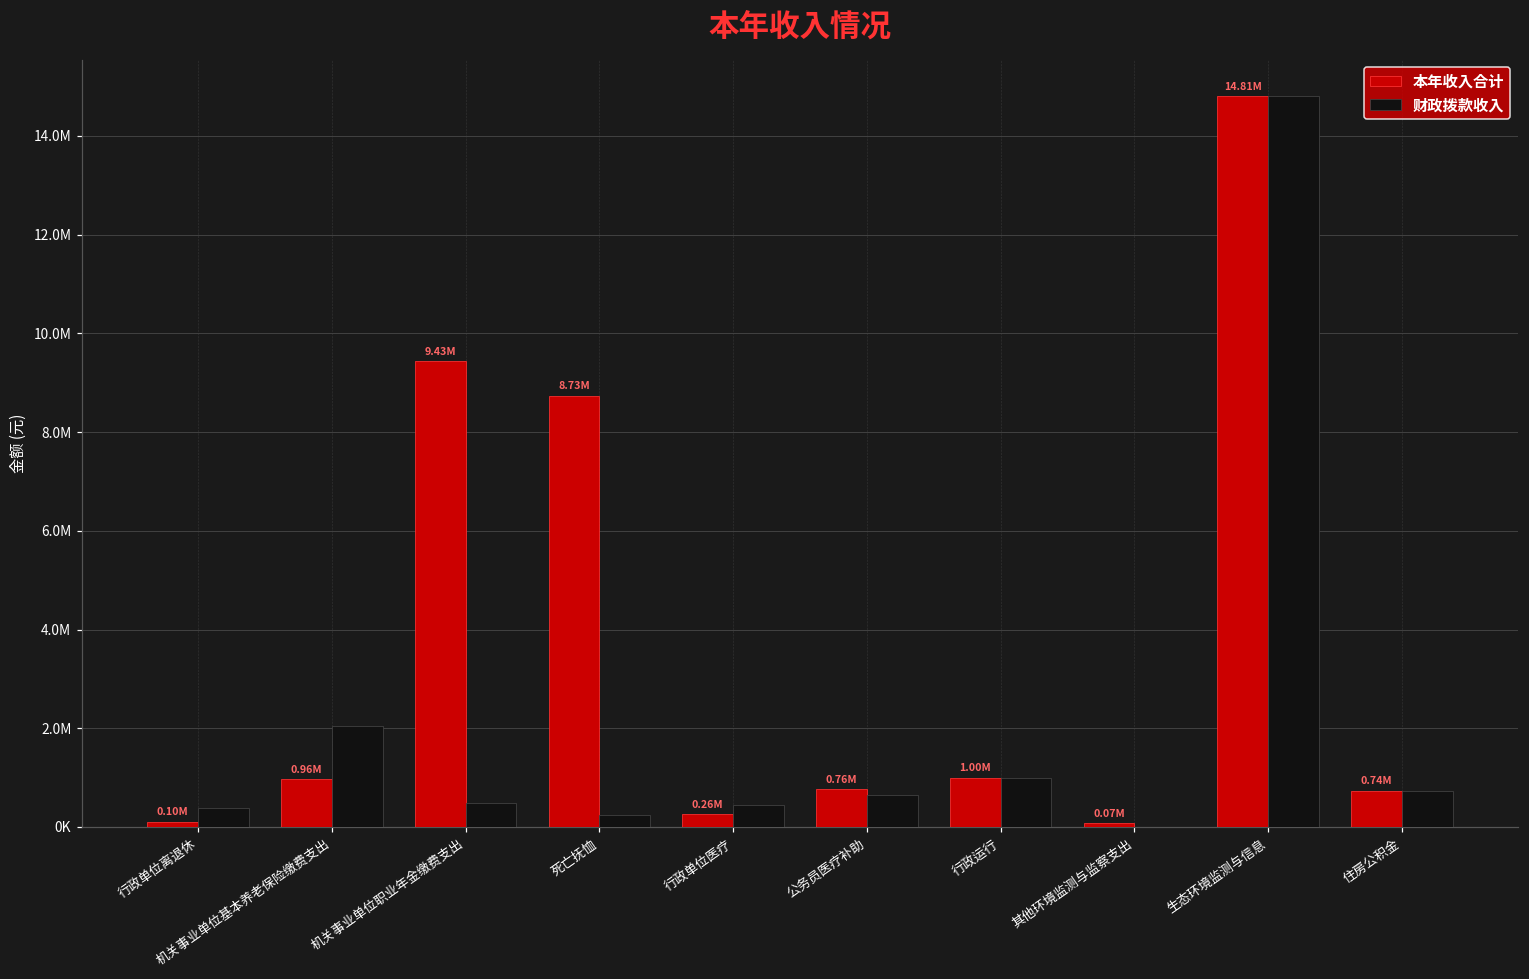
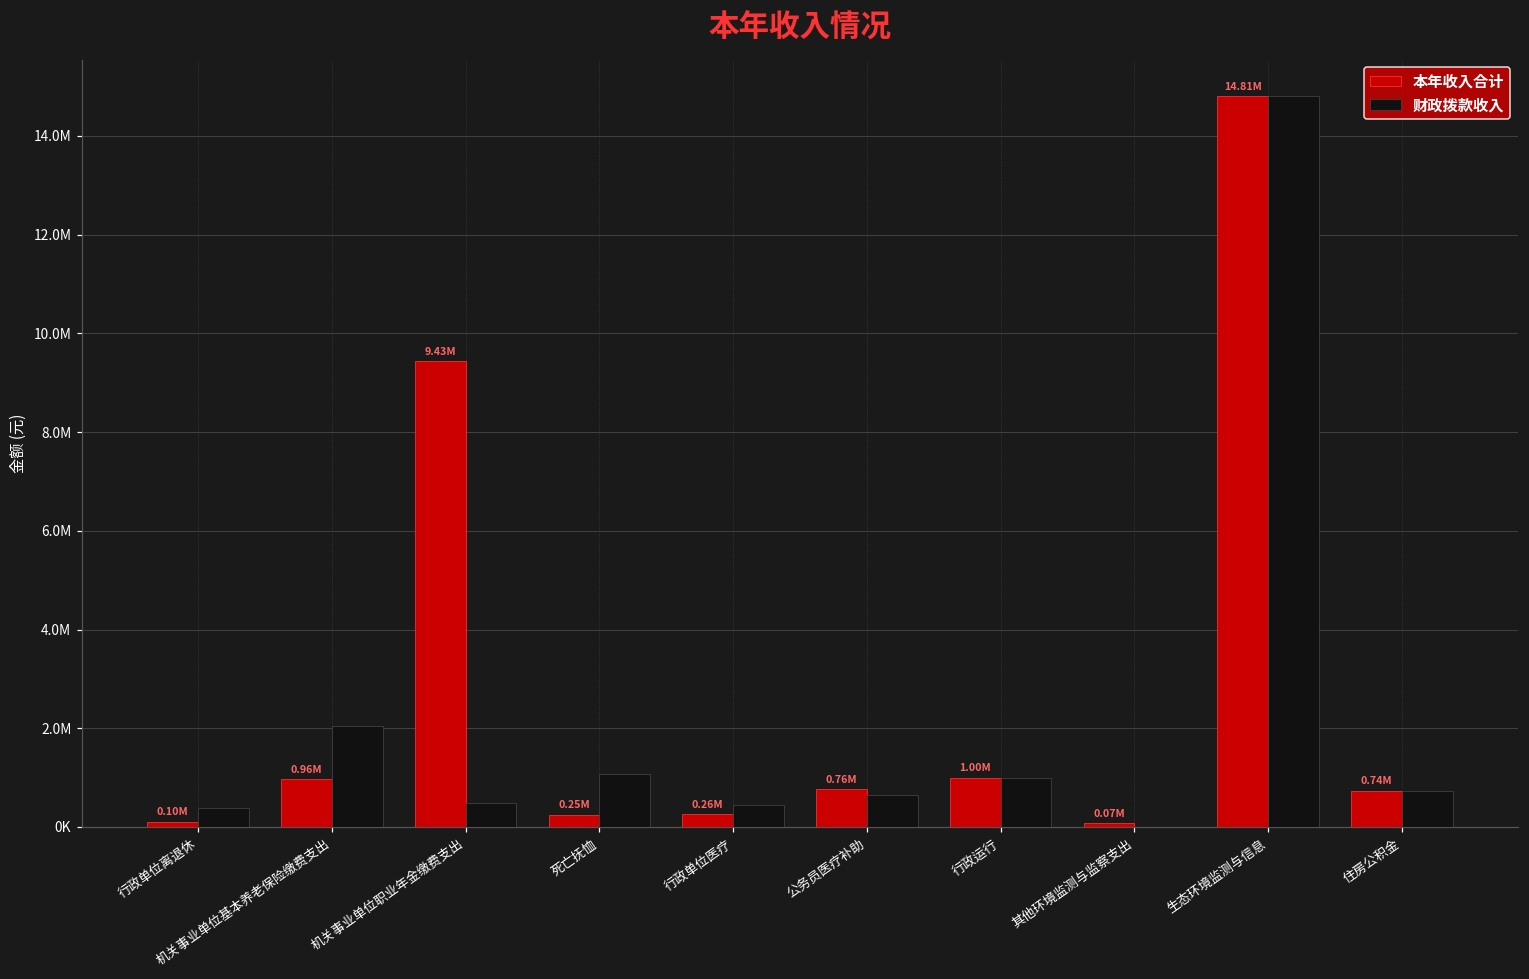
  {
    "本年收入合计": {
      "行政单位离退休": "0.10M",
      "机关事业单位基本养老保险缴费支出": "0.96M",
      "机关事业单位职业年金缴费支出": "9.43M",
-     "死亡抚恤": "8.73M",
+     "死亡抚恤": "0.25M",
      "行政单位医疗": "0.26M",
      "公务员医疗补助": "0.76M",
      "行政运行": "1.00M",
      "其他环境监测与监察支出": "0.07M",
      "生态环境监测与信息": "14.81M",
      "住房公积金": "0.74M"
    },
    "财政拨款收入": {
      "行政单位离退休": "400000",
      "机关事业单位基本养老保险缴费支出": "2000000",
      "机关事业单位职业年金缴费支出": "500000",
-     "死亡抚恤": "200000",
+     "死亡抚恤": "1100000",
      "行政单位医疗": "400000",
      "公务员医疗补助": "600000",
      "行政运行": "1000000",
      "其他环境监测与监察支出": "0",
      "生态环境监测与信息": "14800000",
      "住房公积金": "700000"
    }
  }
